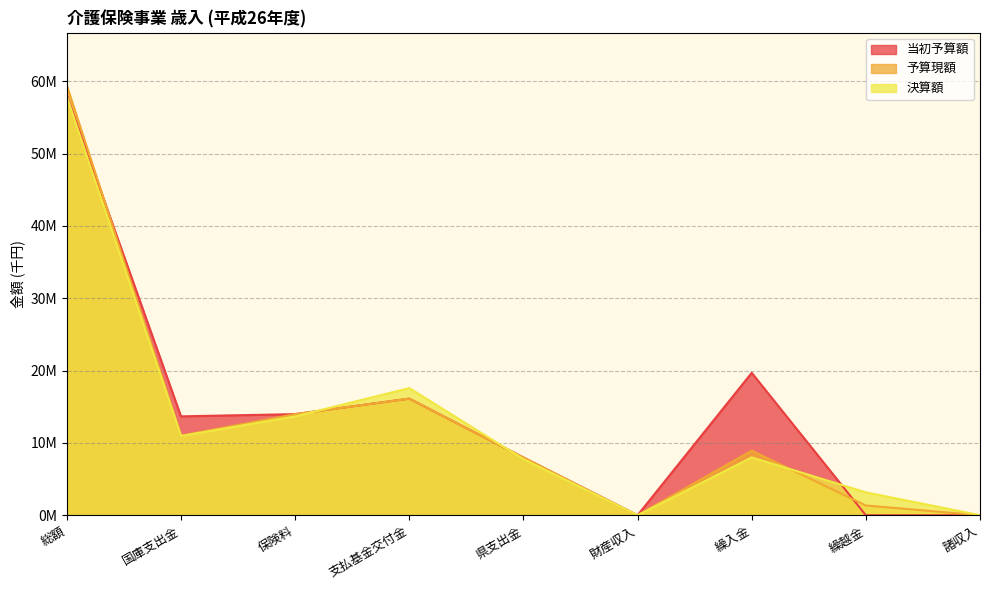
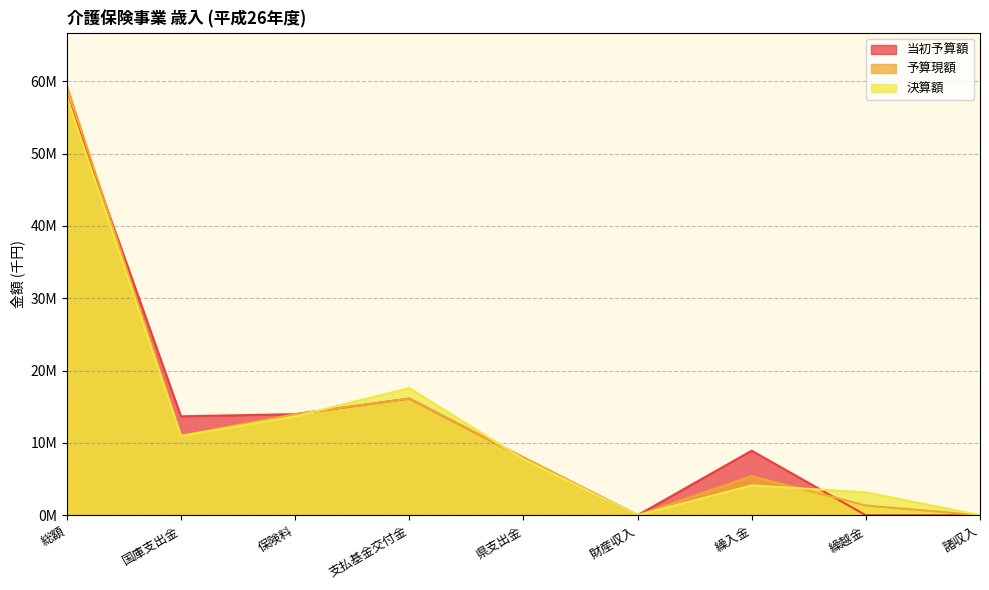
  {
    "当初予算額": {
      "国庫支出金": 14000000,
-     "繰入金": 20000000,
+     "繰入金": 9000000,
      "繰越金": 0
    },
    "予算現額": {
      "総額": 59000000,
-     "繰入金": 9000000,
+     "繰入金": 5000000,
      "繰越金": 1000000
    },
    "決算額": {
      "支払基金交付金": 18000000,
-     "繰入金": 8000000,
+     "繰入金": 4000000,
      "繰越金": 3000000
    }
  }
